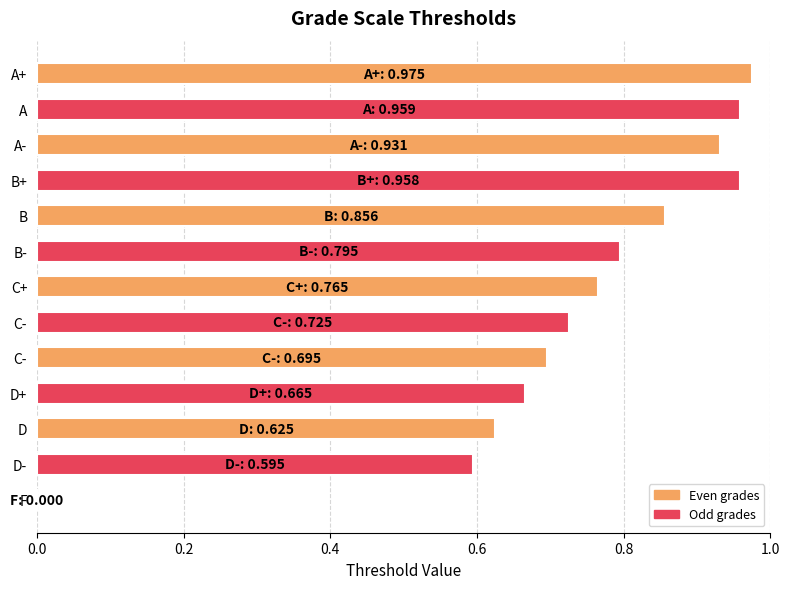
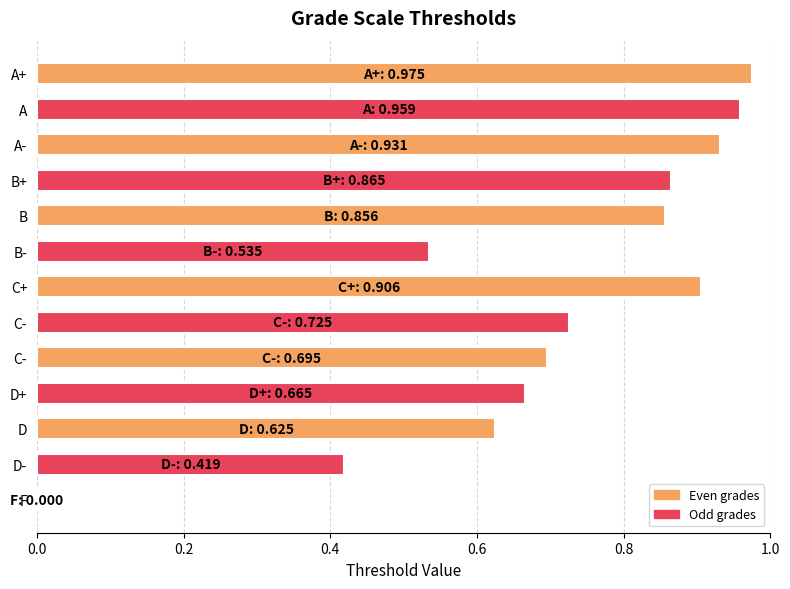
  {
    "A+": 0.975,
    "A": 0.959,
    "A-": 0.931,
-   "B+": 0.958,
+   "B+": 0.865,
    "B": 0.856,
-   "B-": 0.795,
-   "C+": 0.765,
+   "B-": 0.535,
+   "C+": 0.906,
    "D+": 0.665,
    "D": 0.625,
-   "D-": 0.595,
+   "D-": 0.419,
    "F": 0.000
  }
